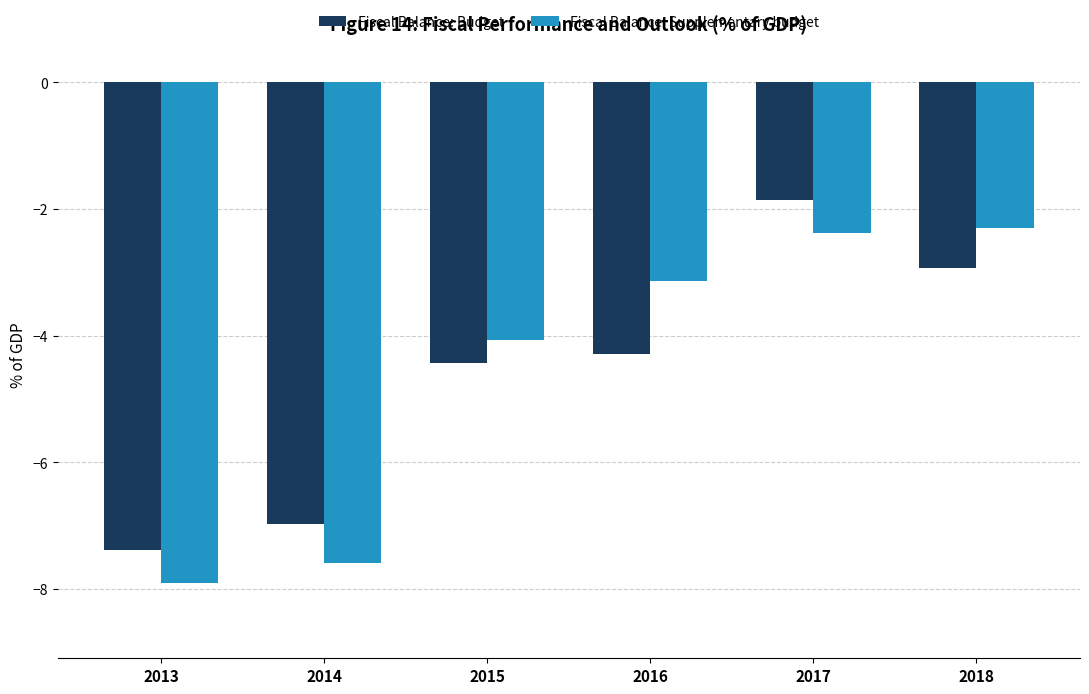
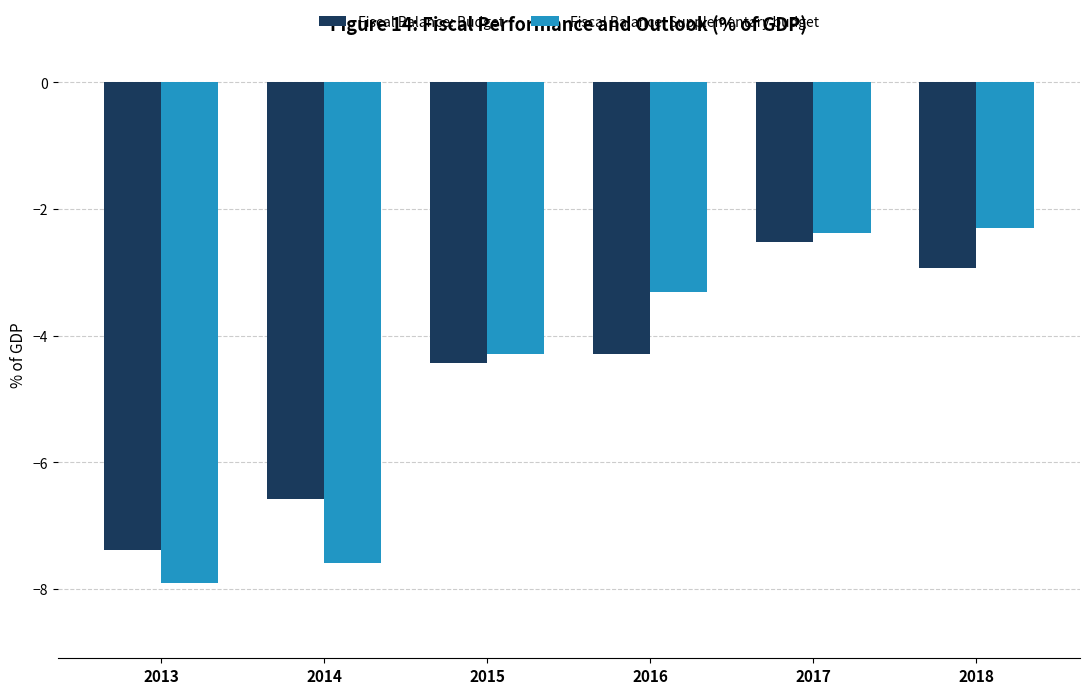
  {
    "Fiscal Balance: Budget": {
      "2013": -7.4,
-     "2014": -7.0,
+     "2014": -6.6,
      "2015": -4.4,
      "2016": -4.3,
-     "2017": -1.9,
+     "2017": -2.5,
      "2018": -2.9
    },
    "Fiscal Balance: Supplementary budget": {
      "2013": -7.9,
      "2014": -7.6,
-     "2015": -4.1,
-     "2016": -3.1,
+     "2015": -4.3,
+     "2016": -3.3,
      "2017": -2.4,
      "2018": -2.3
    }
  }
